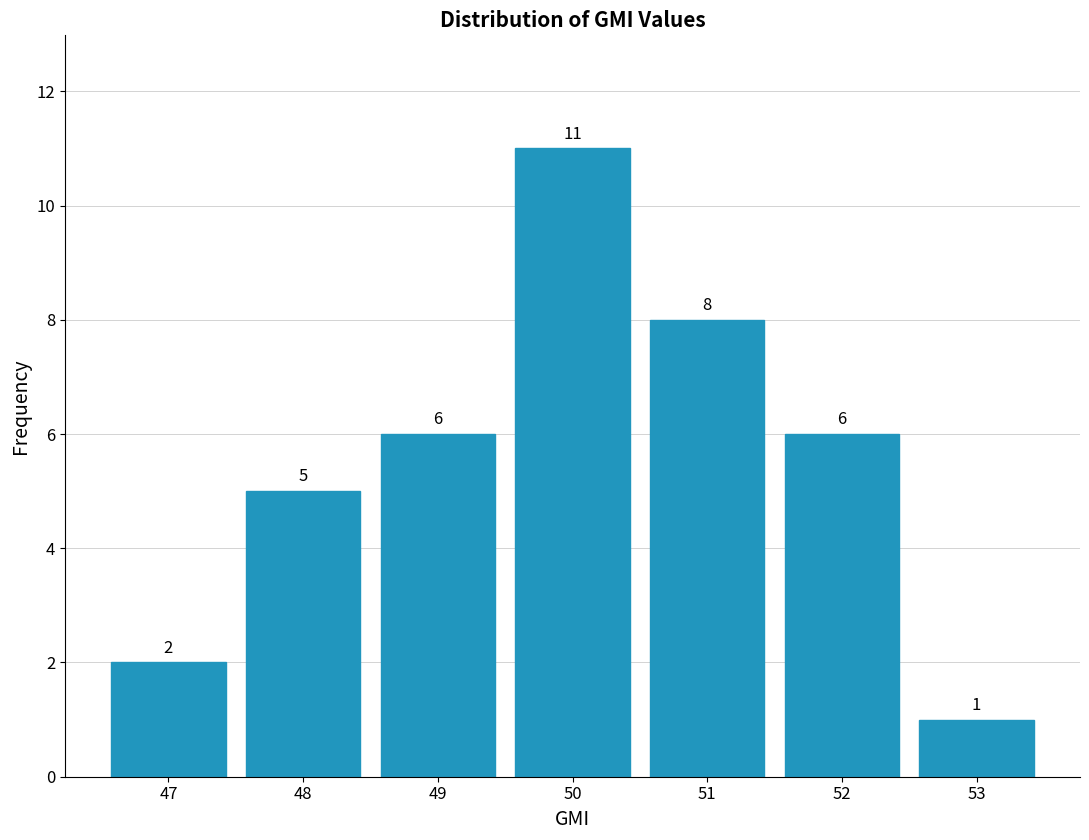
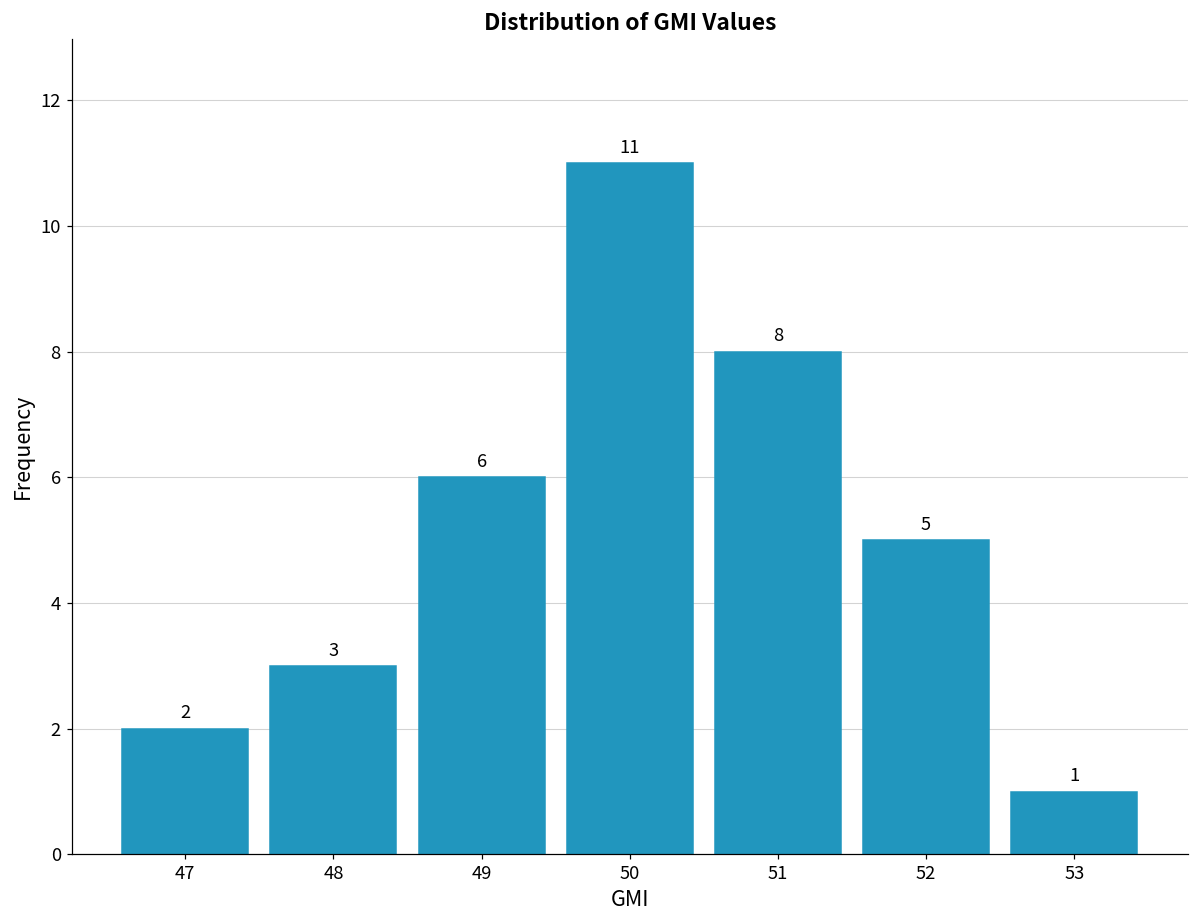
  {
    "47": 2,
-   "48": 5,
+   "48": 3,
    "49": 6,
    "50": 11,
    "51": 8,
-   "52": 6,
+   "52": 5,
    "53": 1
  }
